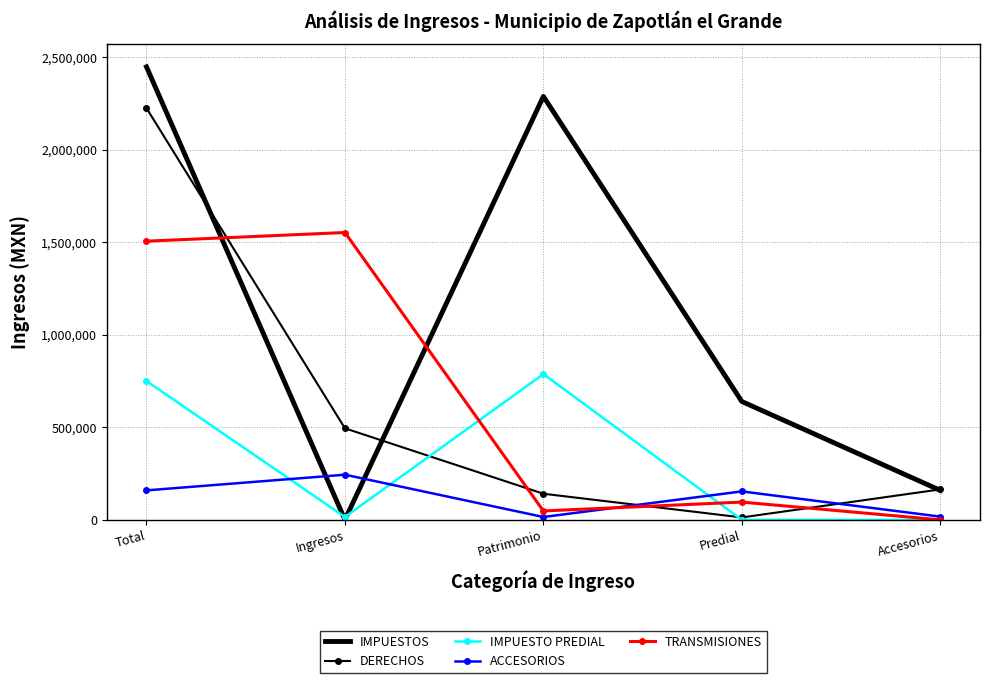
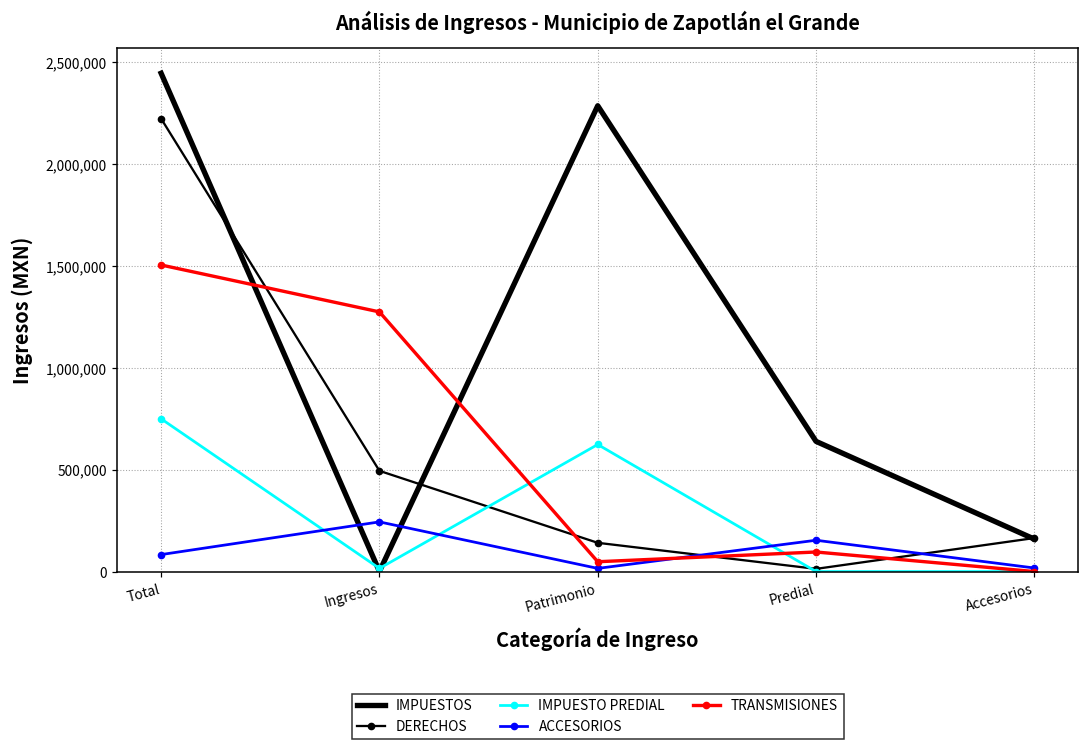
  {
    "IMPUESTO PREDIAL": {
      "Total": "750,000",
      "Ingresos": "20,000",
-     "Patrimonio": "790,000"
+     "Patrimonio": "620,000"
    },
    "ACCESORIOS": {
-     "Total": "160,000",
+     "Total": "80,000",
      "Ingresos": "240,000",
      "Patrimonio": "20,000",
      "Predial": "150,000",
      "Accesorios": "20,000"
    },
    "TRANSMISIONES": {
      "Total": "1,510,000",
-     "Ingresos": "1,550,000",
+     "Ingresos": "1,270,000",
      "Patrimonio": "50,000",
      "Predial": "100,000"
    }
  }
